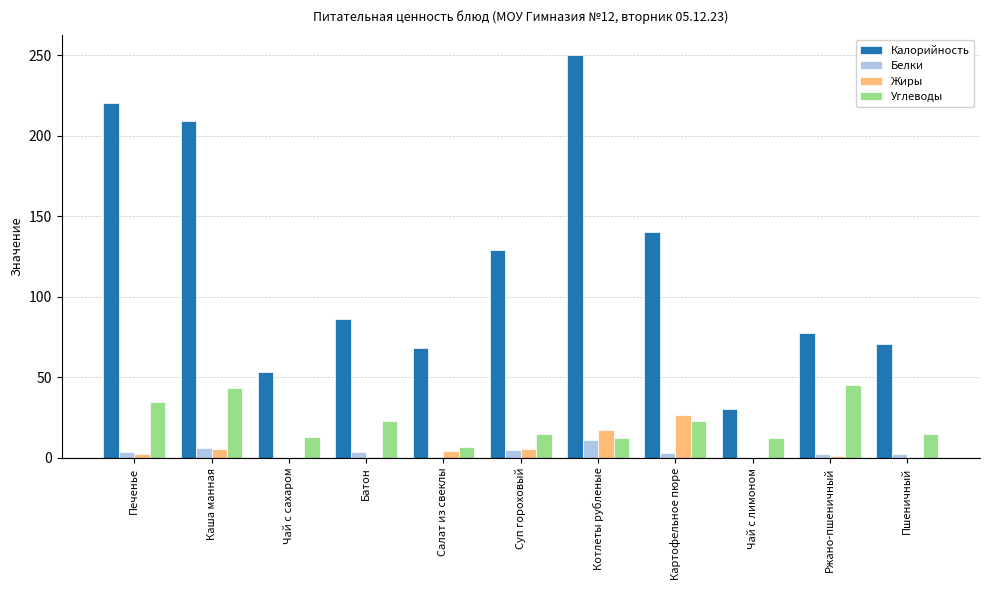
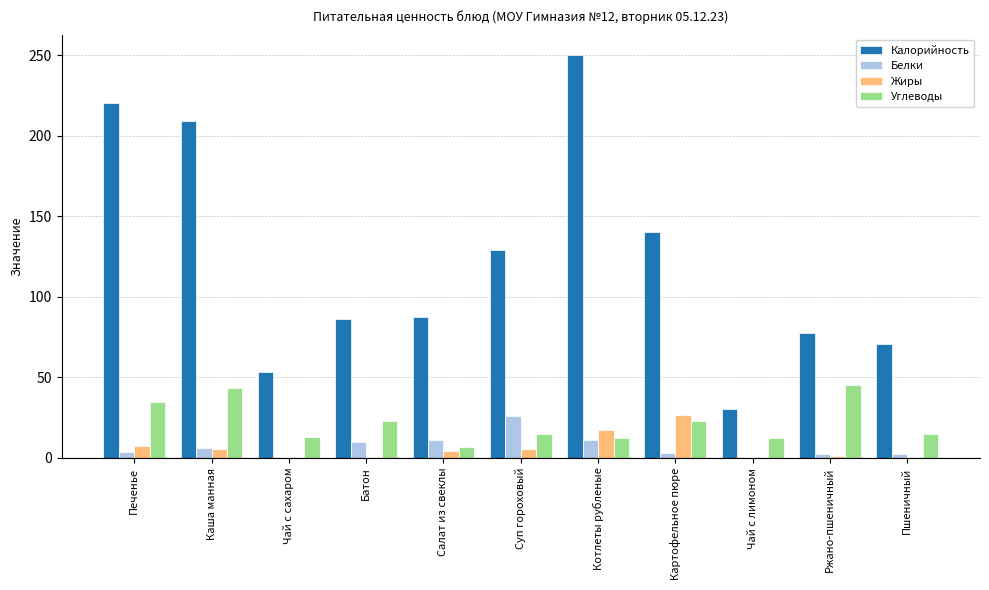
  {
    "Калорийность": {
      "Печенье": 220,
      "Каша манная": 209,
      "Чай с сахаром": 53,
      "Батон": 86,
-     "Салат из свеклы": 68,
+     "Салат из свеклы": 87,
      "Суп гороховый": 129,
      "Котлеты рубленые": 250,
      "Картофельное пюре": 140,
      "Чай с лимоном": 30,
      "Ржано-пшеничный": 78,
      "Пшеничный": 71
    },
    "Белки": {
      "Печенье": 4,
      "Каша манная": 6,
-     "Батон": 4,
-     "Салат из свеклы": 1,
-     "Суп гороховый": 5,
+     "Батон": 10,
+     "Салат из свеклы": 11,
+     "Суп гороховый": 26,
      "Котлеты рубленые": 11,
      "Картофельное пюре": 3,
      "Ржано-пшеничный": 3,
      "Пшеничный": 2
    },
    "Жиры": {
-     "Печенье": 3,
+     "Печенье": 8,
      "Каша манная": 6,
      "Салат из свеклы": 4,
      "Суп гороховый": 5,
      "Котлеты рубленые": 17,
      "Картофельное пюре": 27
    },
    "Углеводы": {
      "Печенье": 35,
      "Каша манная": 44,
      "Чай с сахаром": 13,
      "Батон": 23,
      "Салат из свеклы": 7,
      "Суп гороховый": 15,
      "Котлеты рубленые": 13,
      "Картофельное пюре": 23,
      "Чай с лимоном": 12,
      "Ржано-пшеничный": 45,
      "Пшеничный": 15
    }
  }
